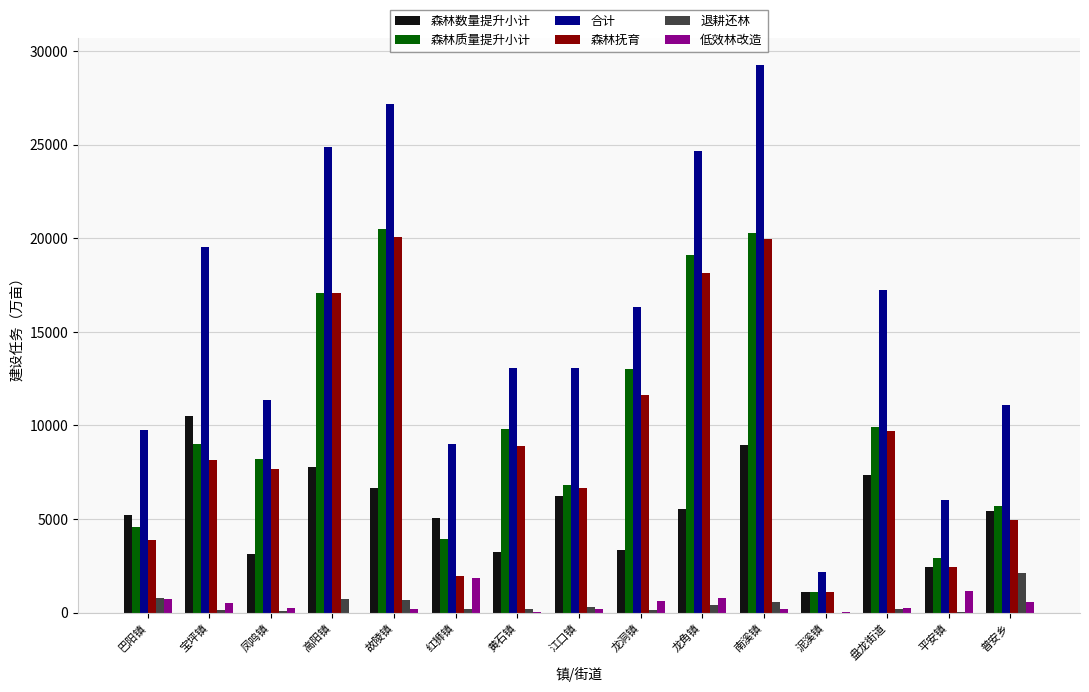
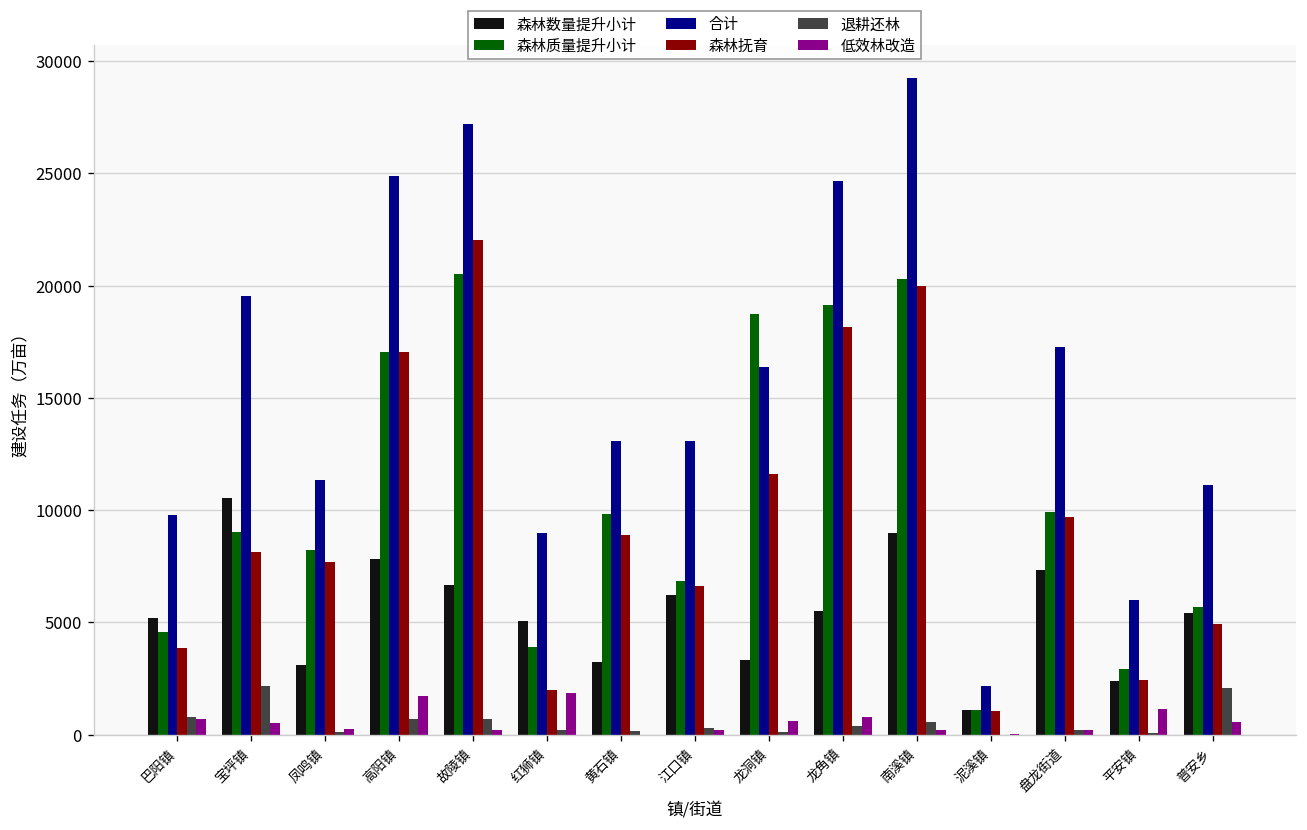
  {
    "森林数量提升小计": {
      "巴阳镇": 5200,
      "宝坪镇": 10500,
      "凤鸣镇": 3100,
      "高阳镇": 7800,
      "故陵镇": 6700,
      "红狮镇": 5100,
      "黄石镇": 3200,
      "江口镇": 6200,
      "龙洞镇": 3300,
      "龙角镇": 5500,
      "南溪镇": 9000,
      "泥溪镇": 1100,
      "盘龙街道": 7300,
      "平安镇": 2400,
      "普安乡": 5400
    },
    "森林质量提升小计": {
      "巴阳镇": 4600,
      "宝坪镇": 9000,
      "凤鸣镇": 8200,
      "高阳镇": 17100,
      "故陵镇": 20500,
      "红狮镇": 3900,
      "黄石镇": 9800,
      "江口镇": 6800,
-     "龙洞镇": 13000,
+     "龙洞镇": 18700,
      "龙角镇": 19100,
      "南溪镇": 20300,
      "泥溪镇": 1100,
      "盘龙街道": 9900,
      "平安镇": 2900,
      "普安乡": 5700
    },
    "合计": {
      "巴阳镇": 9800,
      "宝坪镇": 19600,
      "凤鸣镇": 11300,
      "高阳镇": 24900,
      "故陵镇": 27200,
      "红狮镇": 9000,
      "黄石镇": 13100,
      "江口镇": 13100,
      "龙洞镇": 16400,
      "龙角镇": 24600,
      "南溪镇": 29200,
      "泥溪镇": 2200,
      "盘龙街道": 17300,
      "平安镇": 6000,
      "普安乡": 11100
    },
    "森林抚育": {
      "巴阳镇": 3900,
      "宝坪镇": 8200,
      "凤鸣镇": 7700,
      "高阳镇": 17100,
-     "故陵镇": 20100,
+     "故陵镇": 22000,
      "红狮镇": 2000,
      "黄石镇": 8900,
      "江口镇": 6600,
      "龙洞镇": 11600,
      "龙角镇": 18100,
      "南溪镇": 20000,
      "泥溪镇": 1100,
      "盘龙街道": 9700,
      "平安镇": 2500,
      "普安乡": 4900
    },
    "退耕还林": {
      "巴阳镇": 800,
-     "宝坪镇": 200,
+     "宝坪镇": 2200,
      "高阳镇": 700,
      "故陵镇": 700,
      "红狮镇": 200,
      "黄石镇": 200,
      "江口镇": 300,
      "龙角镇": 400,
      "南溪镇": 500,
      "泥溪镇": 0,
      "盘龙街道": 200,
      "普安乡": 2100
    },
    "低效林改造": {
      "巴阳镇": 700,
      "宝坪镇": 500,
      "凤鸣镇": 200,
-     "高阳镇": 0,
+     "高阳镇": 1700,
      "故陵镇": 200,
      "红狮镇": 1800,
      "江口镇": 200,
      "龙洞镇": 600,
      "龙角镇": 800,
      "南溪镇": 200,
      "盘龙街道": 200,
      "平安镇": 1100,
      "普安乡": 600
    }
  }
